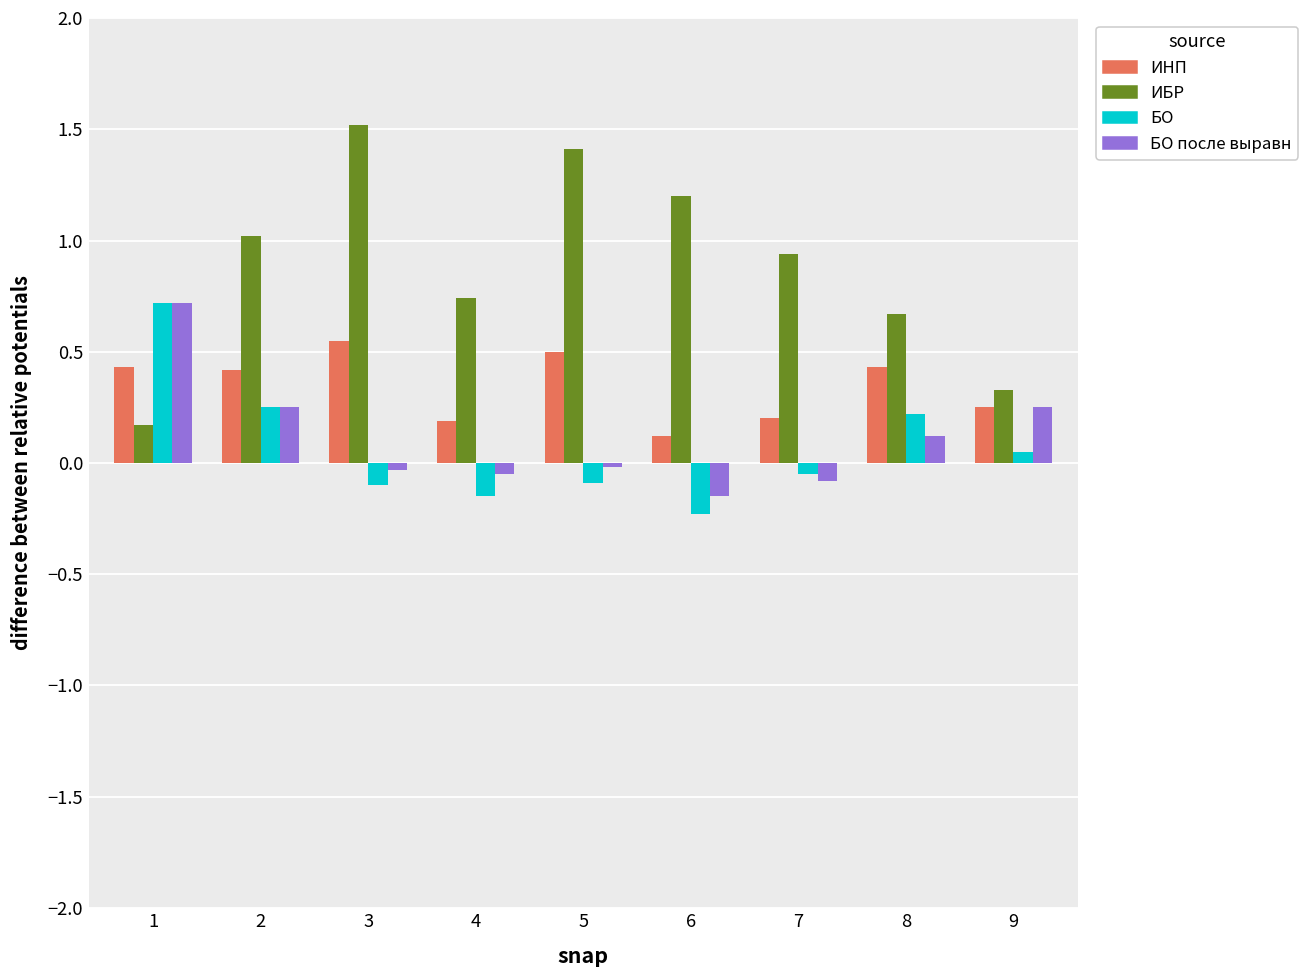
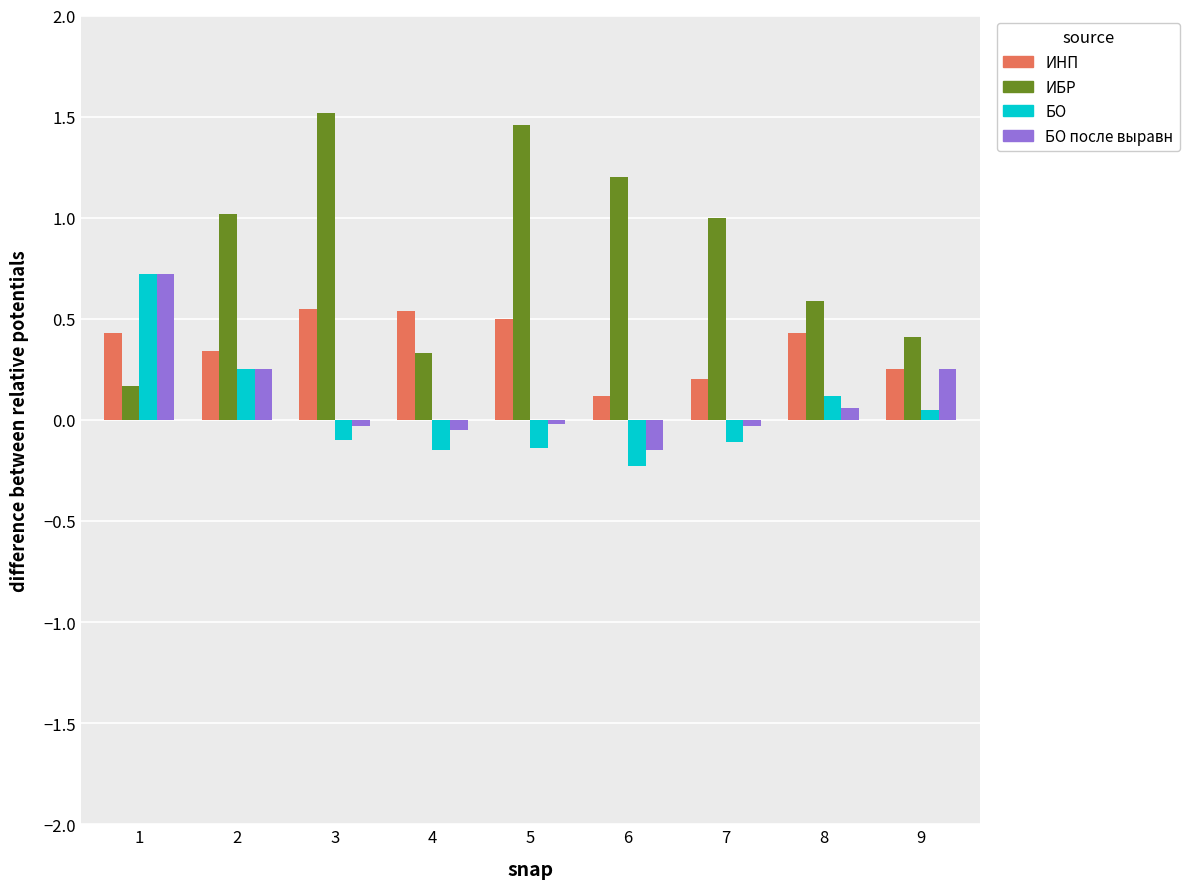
  {
    "ИНП": {
      "1": 0.43,
-     "2": 0.42,
+     "2": 0.34,
      "3": 0.55,
-     "4": 0.19,
+     "4": 0.54,
      "5": 0.50,
      "6": 0.12,
      "7": 0.20,
      "8": 0.43,
      "9": 0.25
    },
    "ИБР": {
      "1": 0.17,
      "2": 1.02,
      "3": 1.52,
-     "4": 0.74,
-     "5": 1.41,
+     "4": 0.33,
+     "5": 1.46,
      "6": 1.20,
-     "7": 0.94,
-     "8": 0.67,
-     "9": 0.33
+     "7": 1.00,
+     "8": 0.59,
+     "9": 0.41
    },
    "БО": {
      "1": 0.72,
      "2": 0.25,
      "3": -0.10,
      "4": -0.15,
-     "5": -0.09,
+     "5": -0.14,
      "6": -0.23,
-     "7": -0.05,
-     "8": 0.22,
+     "7": -0.11,
+     "8": 0.12,
      "9": 0.05
    },
    "БО после выравн": {
      "1": 0.72,
      "2": 0.25,
      "3": -0.03,
      "4": -0.05,
      "5": -0.02,
      "6": -0.15,
-     "7": -0.08,
-     "8": 0.12,
+     "7": -0.03,
+     "8": 0.06,
      "9": 0.25
    }
  }
